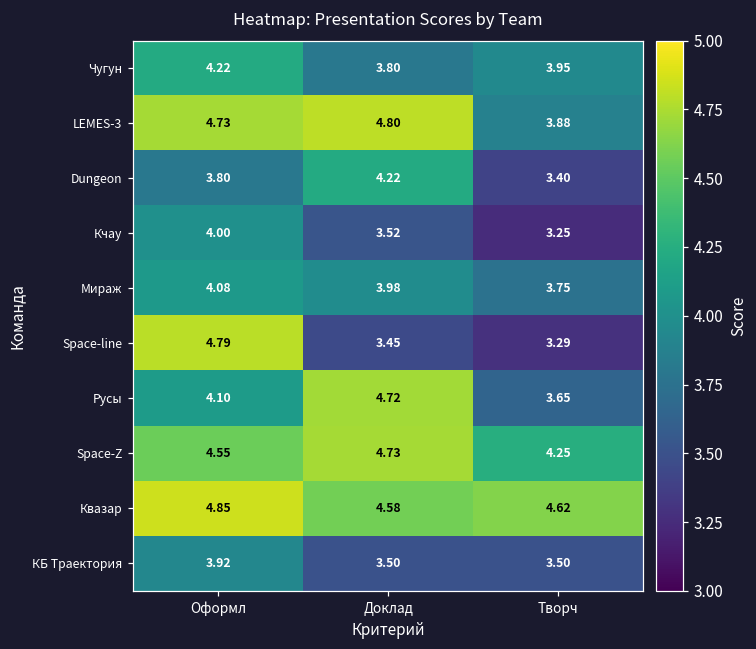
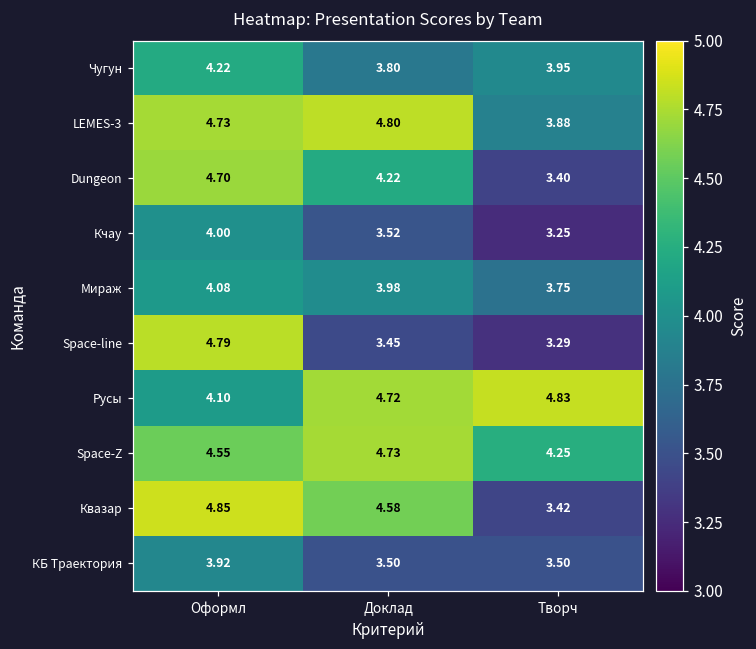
  {
    "Чугун": {
      "Оформл": 4.22,
      "Доклад": 3.80,
      "Творч": 3.95
    },
    "LEMES-3": {
      "Оформл": 4.73,
      "Доклад": 4.80,
      "Творч": 3.88
    },
    "Dungeon": {
-     "Оформл": 3.80,
+     "Оформл": 4.70,
      "Доклад": 4.22,
      "Творч": 3.40
    },
    "Кчау": {
      "Оформл": 4.00,
      "Доклад": 3.52,
      "Творч": 3.25
    },
    "Мираж": {
      "Оформл": 4.08,
      "Доклад": 3.98,
      "Творч": 3.75
    },
    "Space-line": {
      "Оформл": 4.79,
      "Доклад": 3.45,
      "Творч": 3.29
    },
    "Русы": {
      "Оформл": 4.10,
      "Доклад": 4.72,
-     "Творч": 3.65
+     "Творч": 4.83
    },
    "Space-Z": {
      "Оформл": 4.55,
      "Доклад": 4.73,
      "Творч": 4.25
    },
    "Квазар": {
      "Оформл": 4.85,
      "Доклад": 4.58,
-     "Творч": 4.62
+     "Творч": 3.42
    },
    "КБ Траектория": {
      "Оформл": 3.92,
      "Доклад": 3.50,
      "Творч": 3.50
    }
  }
